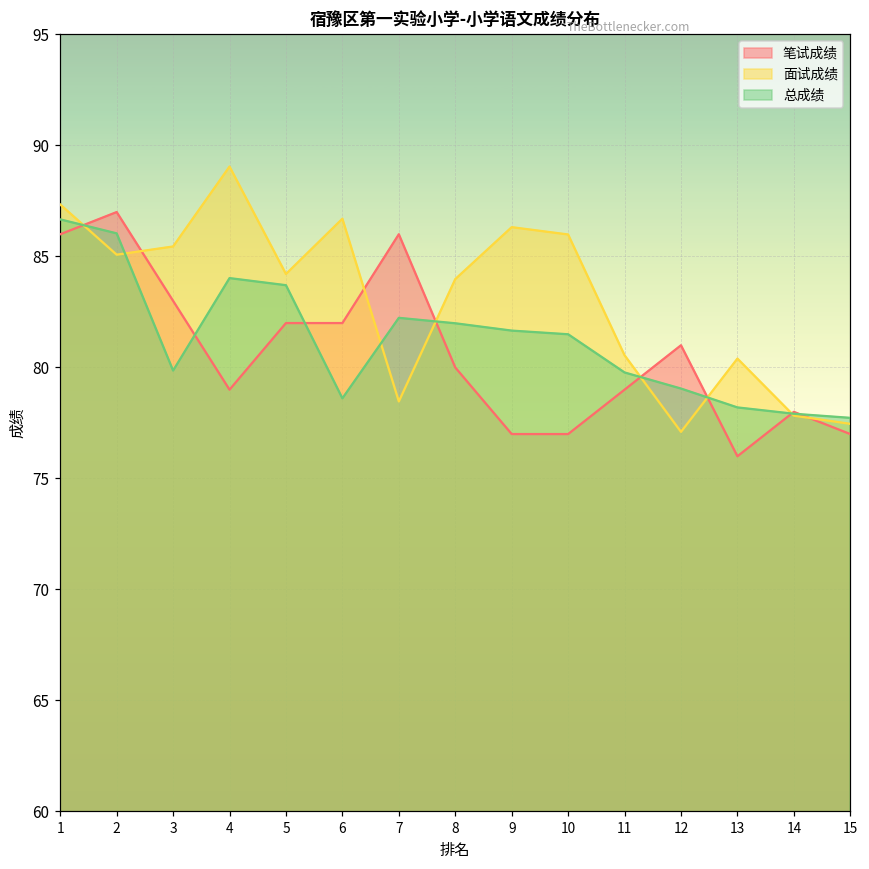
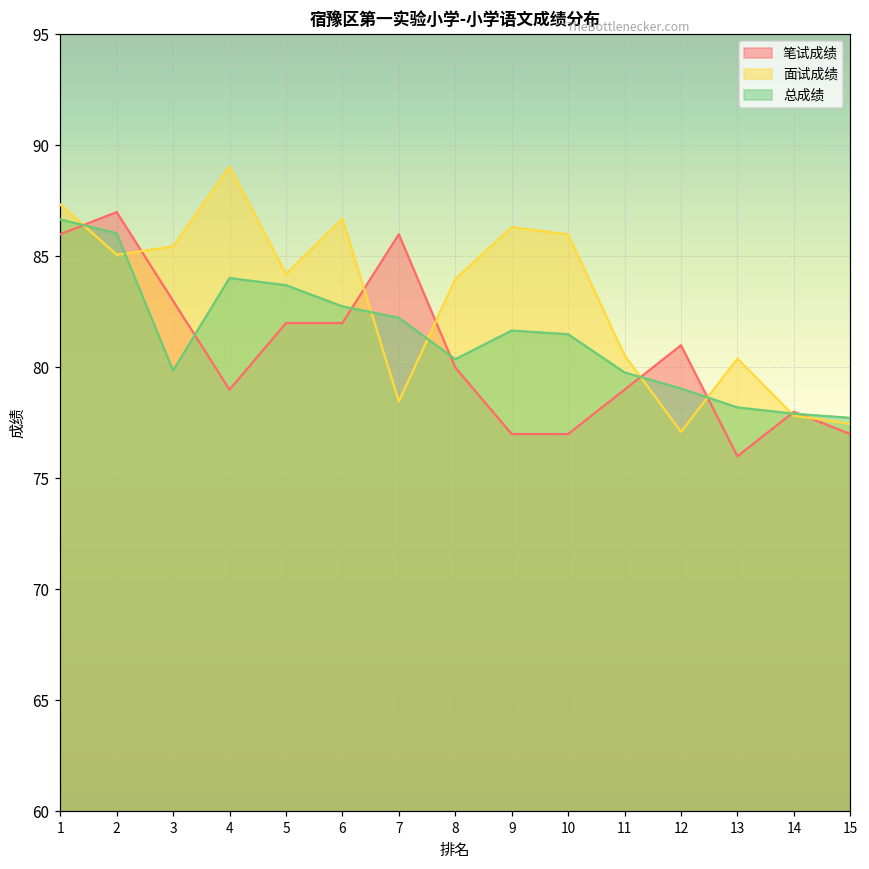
  {
    "笔试成绩": {
      "1": 86.0,
      "2": 87.0,
      "3": 83.0,
      "4": 79.0,
      "5": 82.0,
      "6": 82.0,
      "7": 86.0,
      "8": 80.0,
      "9": 77.0,
      "10": 77.0,
      "11": 79.0,
      "12": 81.0,
      "13": 76.0,
      "15": 77.0
    },
    "面试成绩": {
      "1": 87.3,
      "2": 85.1,
      "3": 85.5,
      "4": 89.1,
      "5": 84.2,
      "6": 86.7,
      "7": 78.5,
      "8": 84.0,
      "9": 86.3,
      "10": 86.0,
      "11": 80.6,
      "12": 77.1,
      "13": 80.4,
      "15": 77.5
    },
    "总成绩": {
      "1": 86.7,
      "2": 86.0,
      "3": 79.9,
      "4": 84.0,
      "5": 83.7,
-     "6": 78.6,
+     "6": 82.8,
      "7": 82.2,
-     "8": 82.0,
+     "8": 80.4,
      "9": 81.7,
      "10": 81.5,
      "11": 79.8,
      "12": 79.1,
      "13": 78.2,
      "15": 77.7
    }
  }
